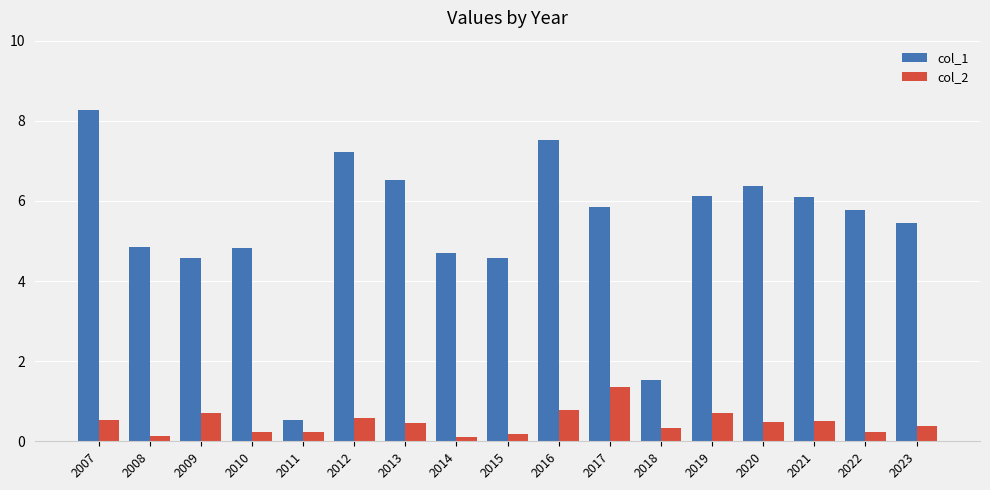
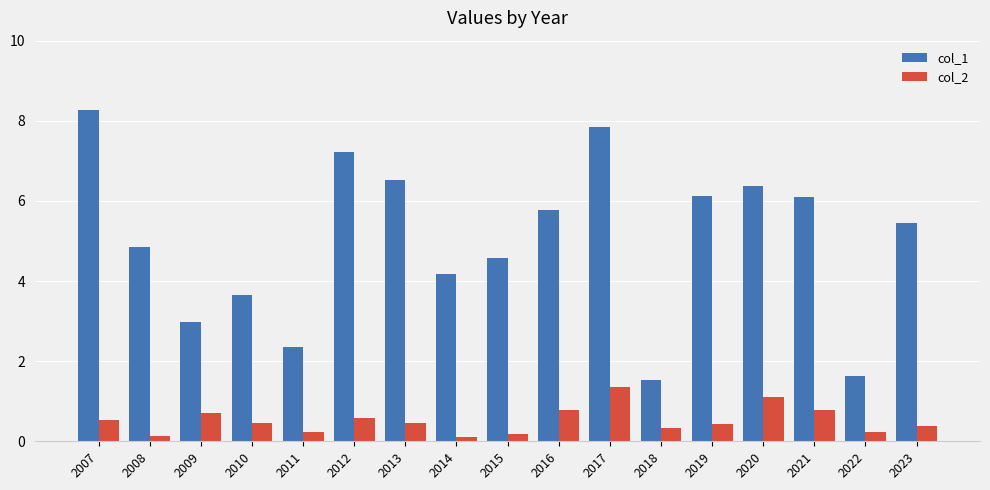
  {
    "col_1": {
      "2007": 8.3,
      "2008": 4.9,
-     "2009": 4.6,
-     "2010": 4.8,
-     "2011": 0.5,
+     "2009": 3.0,
+     "2010": 3.7,
+     "2011": 2.4,
      "2012": 7.2,
      "2013": 6.5,
-     "2014": 4.7,
+     "2014": 4.2,
      "2015": 4.6,
-     "2016": 7.5,
-     "2017": 5.9,
+     "2016": 5.8,
+     "2017": 7.9,
      "2018": 1.5,
      "2019": 6.1,
      "2020": 6.4,
      "2021": 6.1,
-     "2022": 5.8,
+     "2022": 1.6,
      "2023": 5.4
    },
    "col_2": {
      "2007": 0.5,
      "2008": 0.1,
      "2009": 0.7,
-     "2010": 0.2,
+     "2010": 0.4,
      "2011": 0.2,
      "2012": 0.6,
      "2013": 0.4,
      "2014": 0.1,
      "2015": 0.2,
      "2016": 0.8,
      "2017": 1.4,
      "2018": 0.3,
-     "2019": 0.7,
-     "2020": 0.5,
-     "2021": 0.5,
+     "2019": 0.4,
+     "2020": 1.1,
+     "2021": 0.8,
      "2022": 0.2,
      "2023": 0.4
    }
  }
